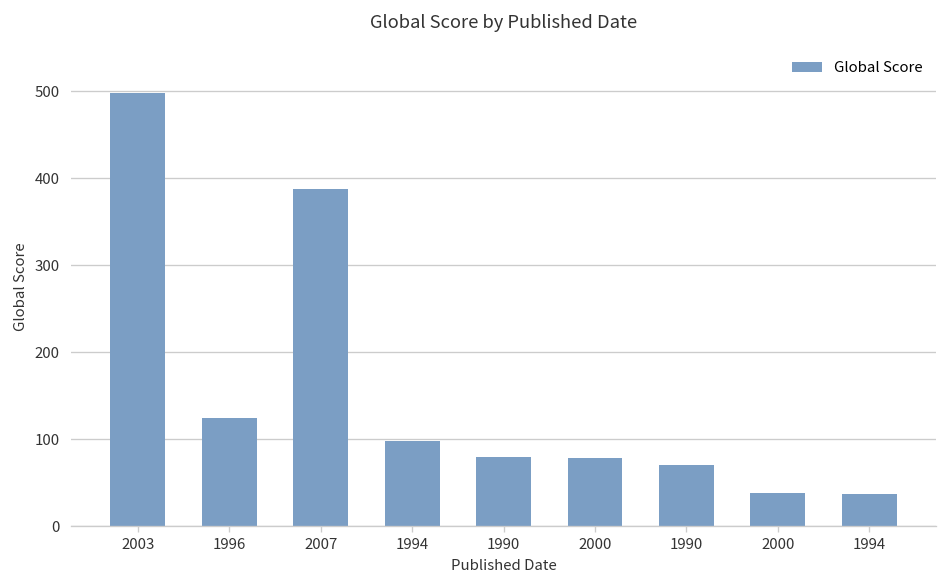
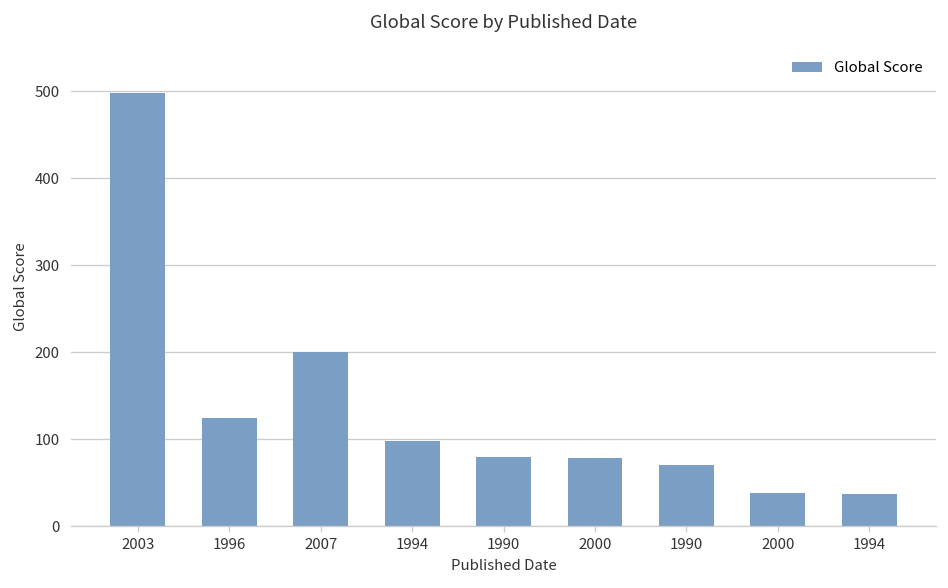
  {
    "2003": 500,
    "1996": 130,
-   "2007": 390
+   "2007": 200
  }
